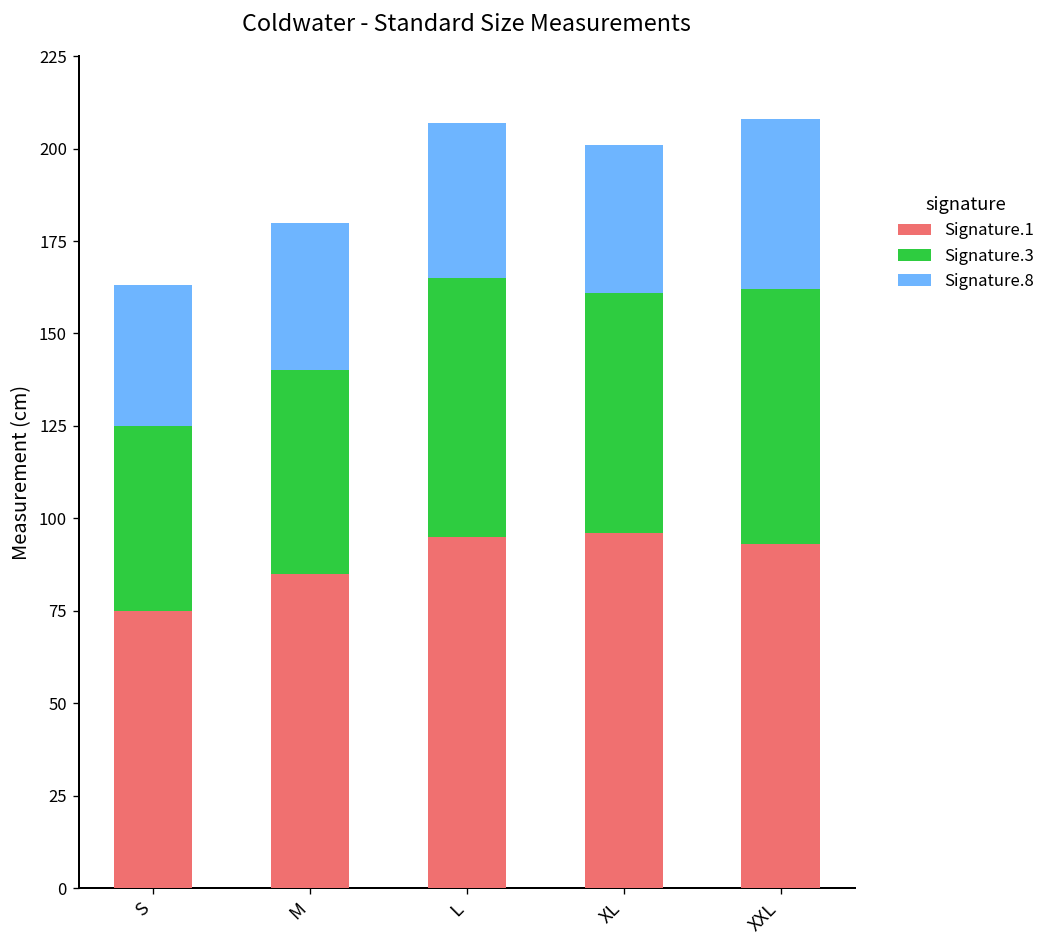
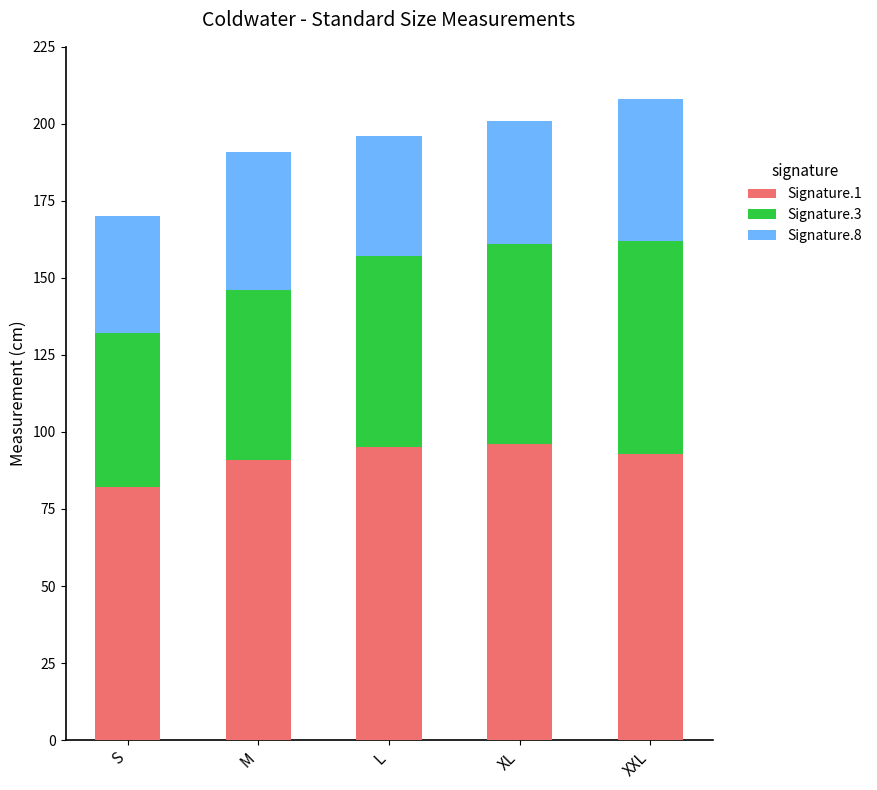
  {
    "Signature.1": {
-     "S": 75,
-     "M": 85,
+     "S": 82,
+     "M": 91,
      "L": 95,
      "XL": 96,
      "XXL": 93
    },
    "Signature.3": {
      "S": 50,
      "M": 55,
-     "L": 70,
+     "L": 62,
      "XL": 65,
      "XXL": 69
    },
    "Signature.8": {
      "S": 38,
-     "M": 40,
-     "L": 42,
+     "M": 45,
+     "L": 39,
      "XL": 40,
      "XXL": 46
    }
  }
